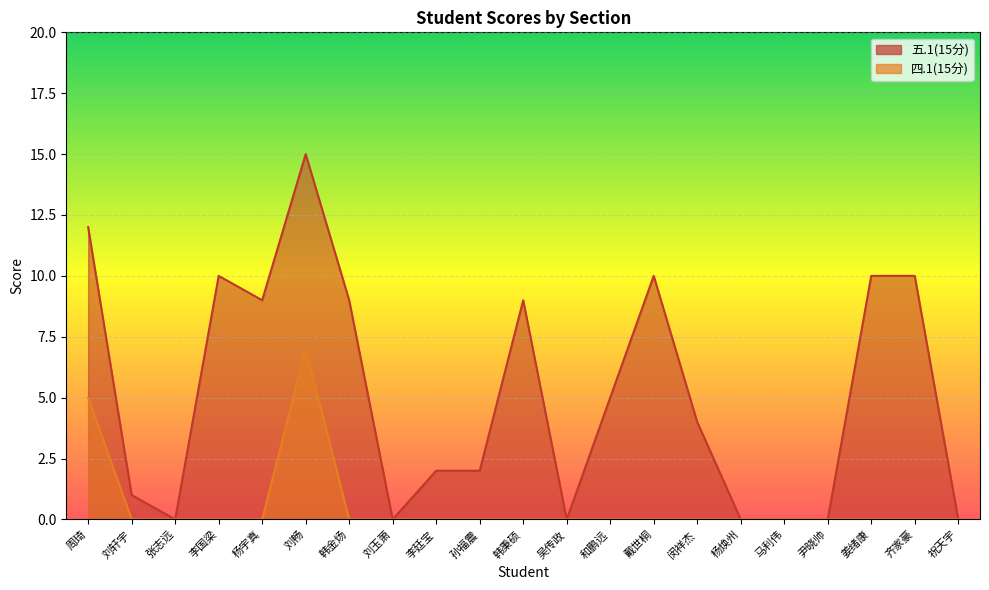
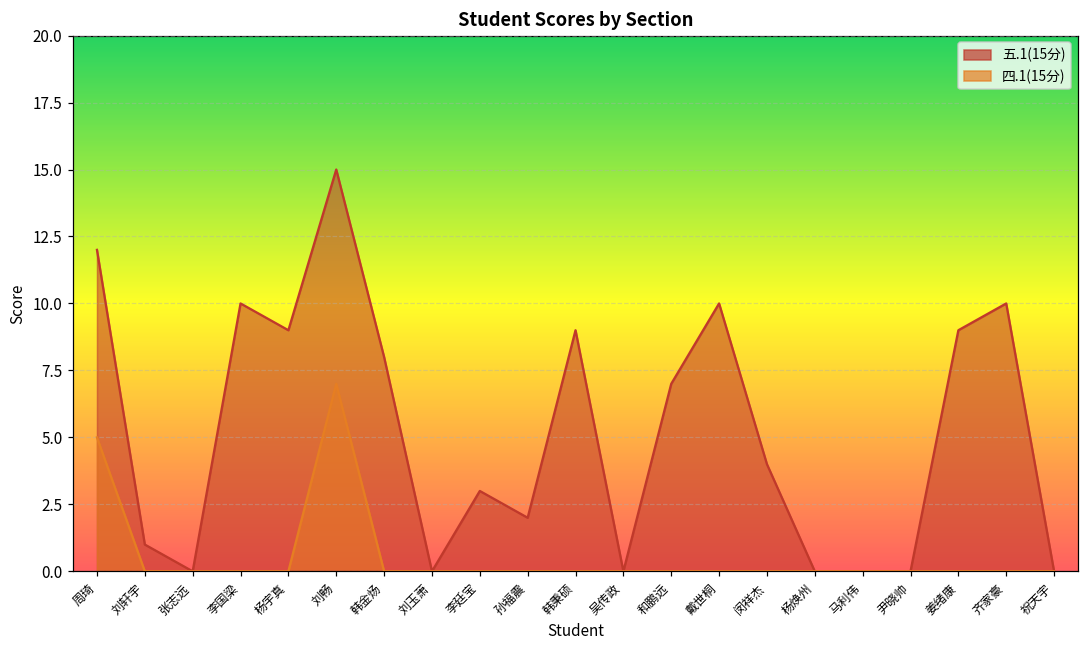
  {
    "五.1(15分)": {
      "周琦": 12,
      "刘轩宇": 1,
      "李国梁": 10,
      "杨宇真": 9,
      "刘畅": 15,
-     "韩金炀": 9,
-     "李廷宝": 2,
+     "韩金炀": 8,
+     "李廷宝": 3,
      "孙福震": 2,
      "韩秉硕": 9,
-     "和鹏远": 5,
+     "和鹏远": 7,
      "戴世桐": 10,
      "闵祥杰": 4,
-     "姜绪康": 10,
+     "姜绪康": 9,
      "齐家豪": 10
    },
    "四.1(15分)": {
      "周琦": 5,
      "刘轩宇": 0,
      "李国梁": 0,
      "杨宇真": 0,
      "刘畅": 7,
      "韩金炀": 0,
      "李廷宝": 0,
      "孙福震": 0,
      "韩秉硕": 0,
      "和鹏远": 0,
      "戴世桐": 0,
      "闵祥杰": 0,
      "姜绪康": 0,
      "齐家豪": 0
    }
  }
